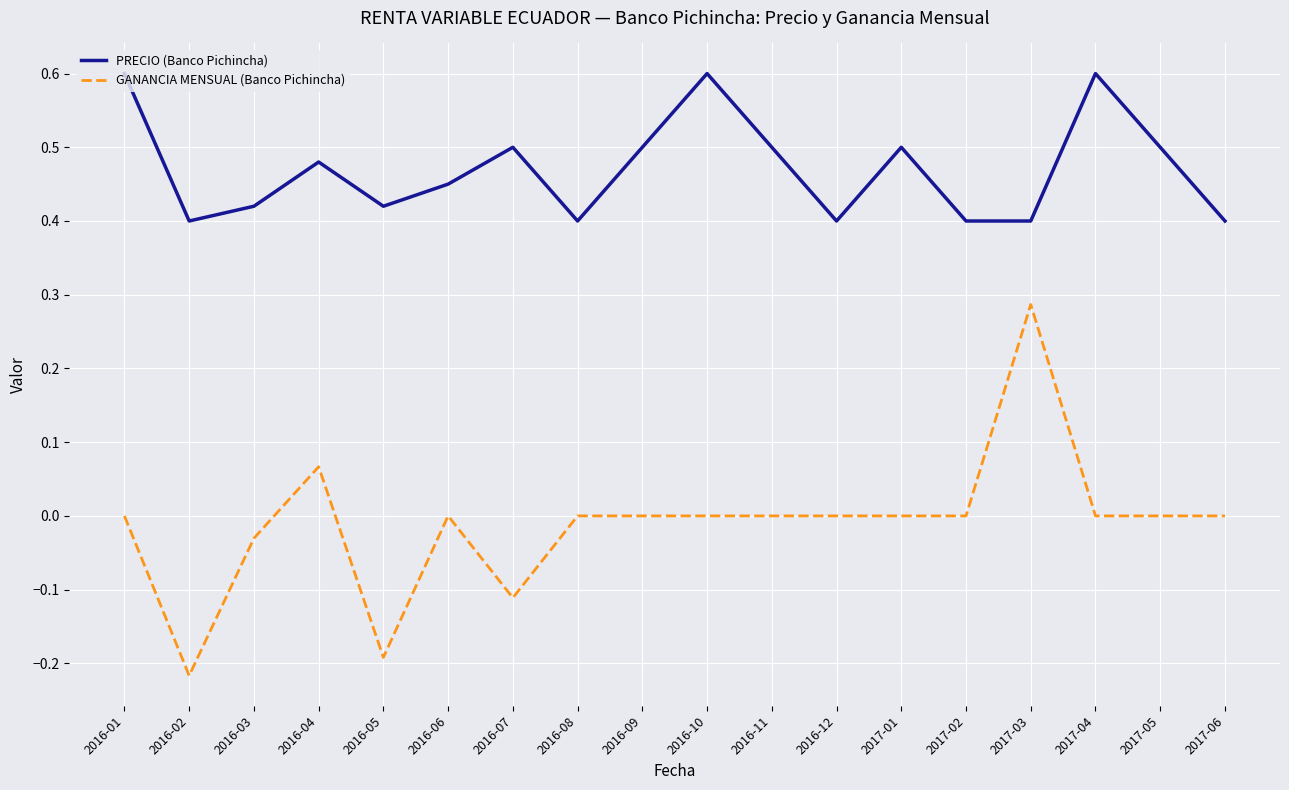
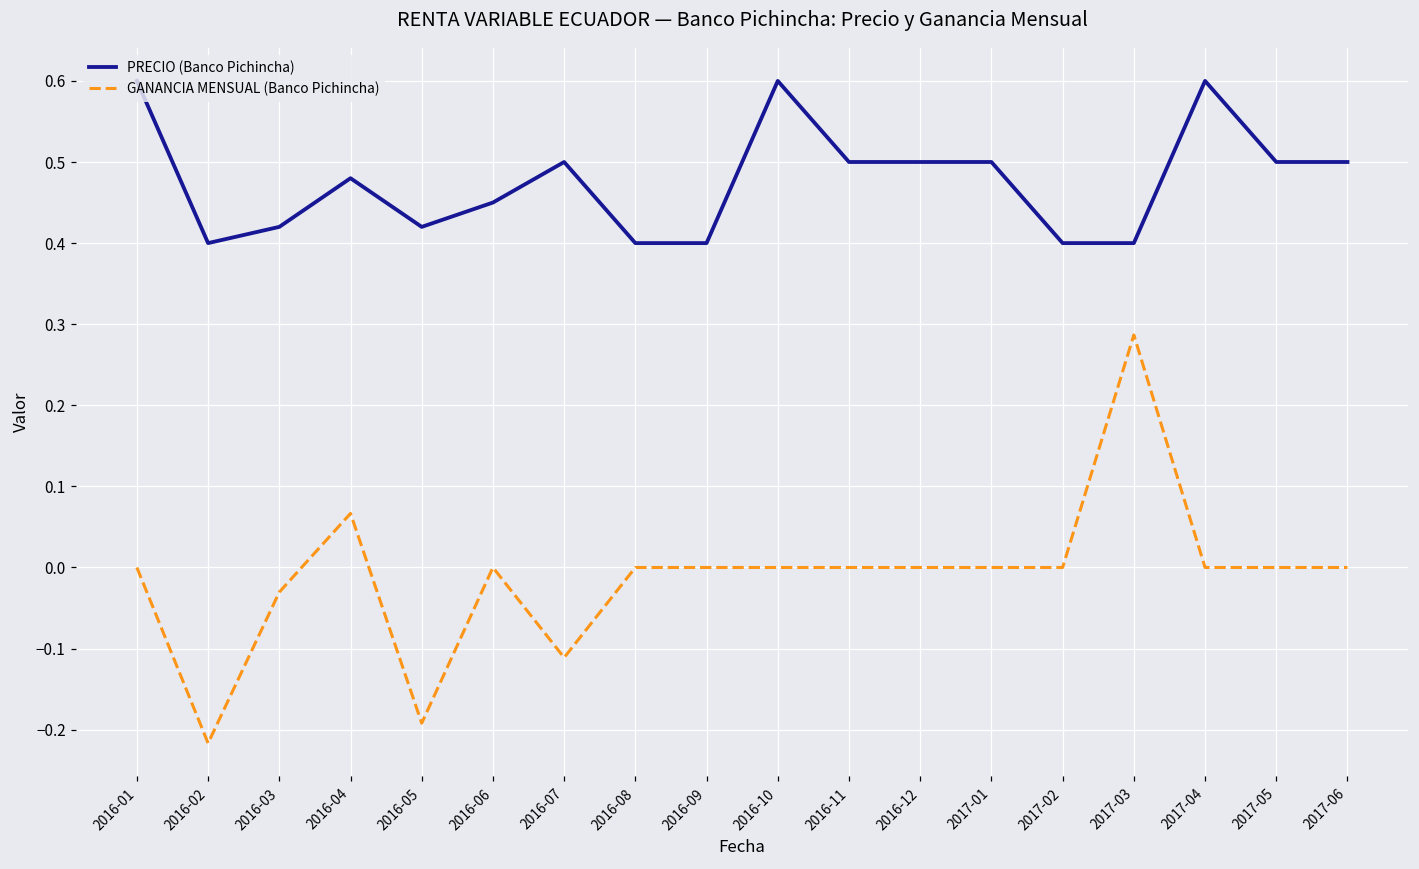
  {
    "PRECIO (Banco Pichincha)": {
      "2016-02": 0.4,
      "2016-03": 0.42,
      "2016-04": 0.48,
      "2016-05": 0.42,
      "2016-06": 0.45,
      "2016-07": 0.5,
      "2016-08": 0.4,
-     "2016-09": 0.5,
+     "2016-09": 0.4,
      "2016-10": 0.6,
      "2016-11": 0.5,
-     "2016-12": 0.4,
+     "2016-12": 0.5,
      "2017-01": 0.5,
      "2017-02": 0.4,
      "2017-03": 0.4,
      "2017-04": 0.6,
      "2017-05": 0.5,
-     "2017-06": 0.4
+     "2017-06": 0.5
    },
    "GANANCIA MENSUAL (Banco Pichincha)": {
      "2016-01": 0.0,
      "2016-02": -0.22,
      "2016-03": -0.03,
      "2016-04": 0.07,
      "2016-05": -0.19,
      "2016-06": 0.0,
      "2016-07": -0.11,
      "2016-08": 0.0,
      "2016-09": 0.0,
      "2016-10": 0.0,
      "2016-11": 0.0,
      "2016-12": 0.0,
      "2017-01": 0.0,
      "2017-02": 0.0,
      "2017-03": 0.29,
      "2017-04": 0.0,
      "2017-05": 0.0,
      "2017-06": 0.0
    }
  }
